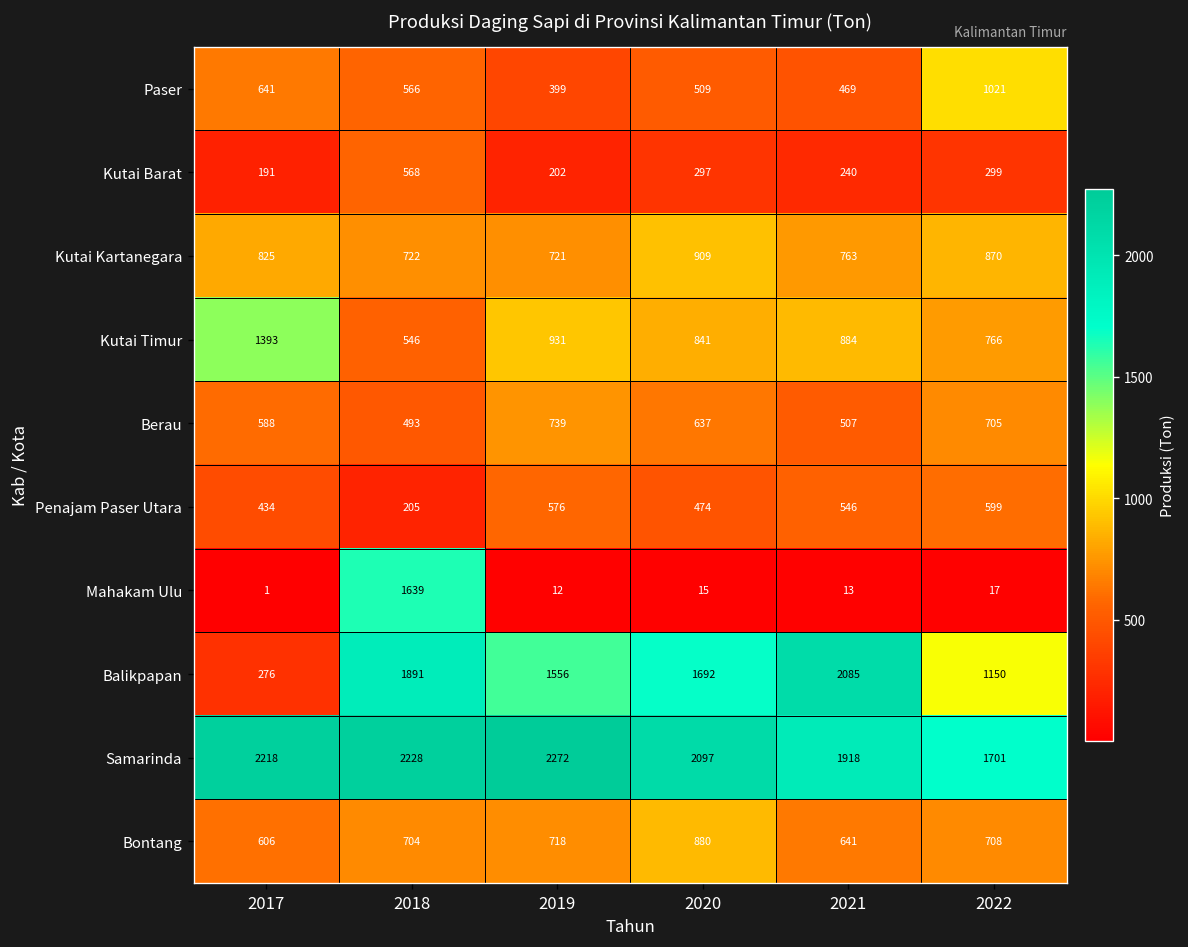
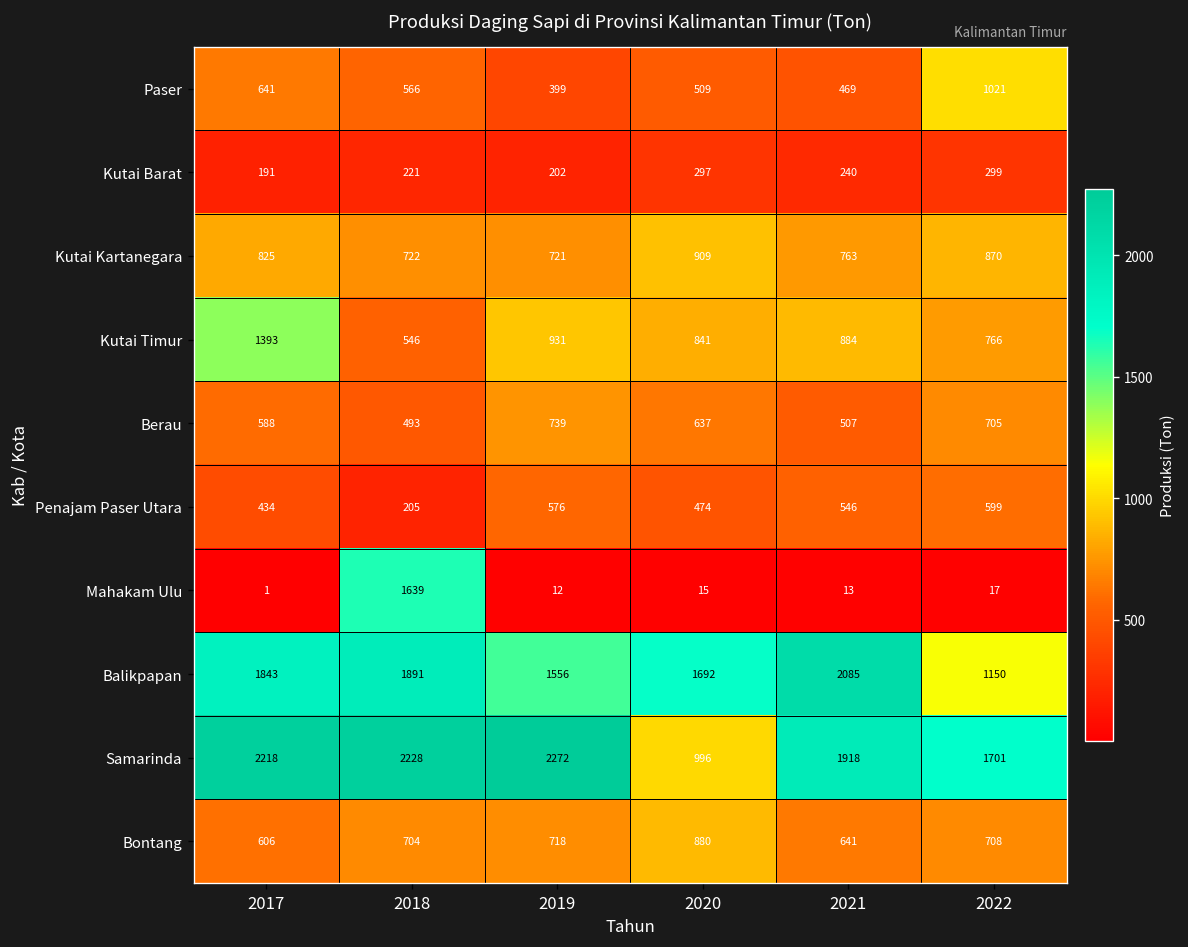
  {
    "Paser": {
      "2017": 641,
      "2018": 566,
      "2019": 399,
      "2020": 509,
      "2021": 469,
      "2022": 1021
    },
    "Kutai Barat": {
      "2017": 191,
-     "2018": 568,
+     "2018": 221,
      "2019": 202,
      "2020": 297,
      "2021": 240,
      "2022": 299
    },
    "Kutai Kartanegara": {
      "2017": 825,
      "2018": 722,
      "2019": 721,
      "2020": 909,
      "2021": 763,
      "2022": 870
    },
    "Kutai Timur": {
      "2017": 1393,
      "2018": 546,
      "2019": 931,
      "2020": 841,
      "2021": 884,
      "2022": 766
    },
    "Berau": {
      "2017": 588,
      "2018": 493,
      "2019": 739,
      "2020": 637,
      "2021": 507,
      "2022": 705
    },
    "Penajam Paser Utara": {
      "2017": 434,
      "2018": 205,
      "2019": 576,
      "2020": 474,
      "2021": 546,
      "2022": 599
    },
    "Mahakam Ulu": {
      "2017": 1,
      "2018": 1639,
      "2019": 12,
      "2020": 15,
      "2021": 13,
      "2022": 17
    },
    "Balikpapan": {
-     "2017": 276,
+     "2017": 1843,
      "2018": 1891,
      "2019": 1556,
      "2020": 1692,
      "2021": 2085,
      "2022": 1150
    },
    "Samarinda": {
      "2017": 2218,
      "2018": 2228,
      "2019": 2272,
-     "2020": 2097,
+     "2020": 996,
      "2021": 1918,
      "2022": 1701
    },
    "Bontang": {
      "2017": 606,
      "2018": 704,
      "2019": 718,
      "2020": 880,
      "2021": 641,
      "2022": 708
    }
  }
